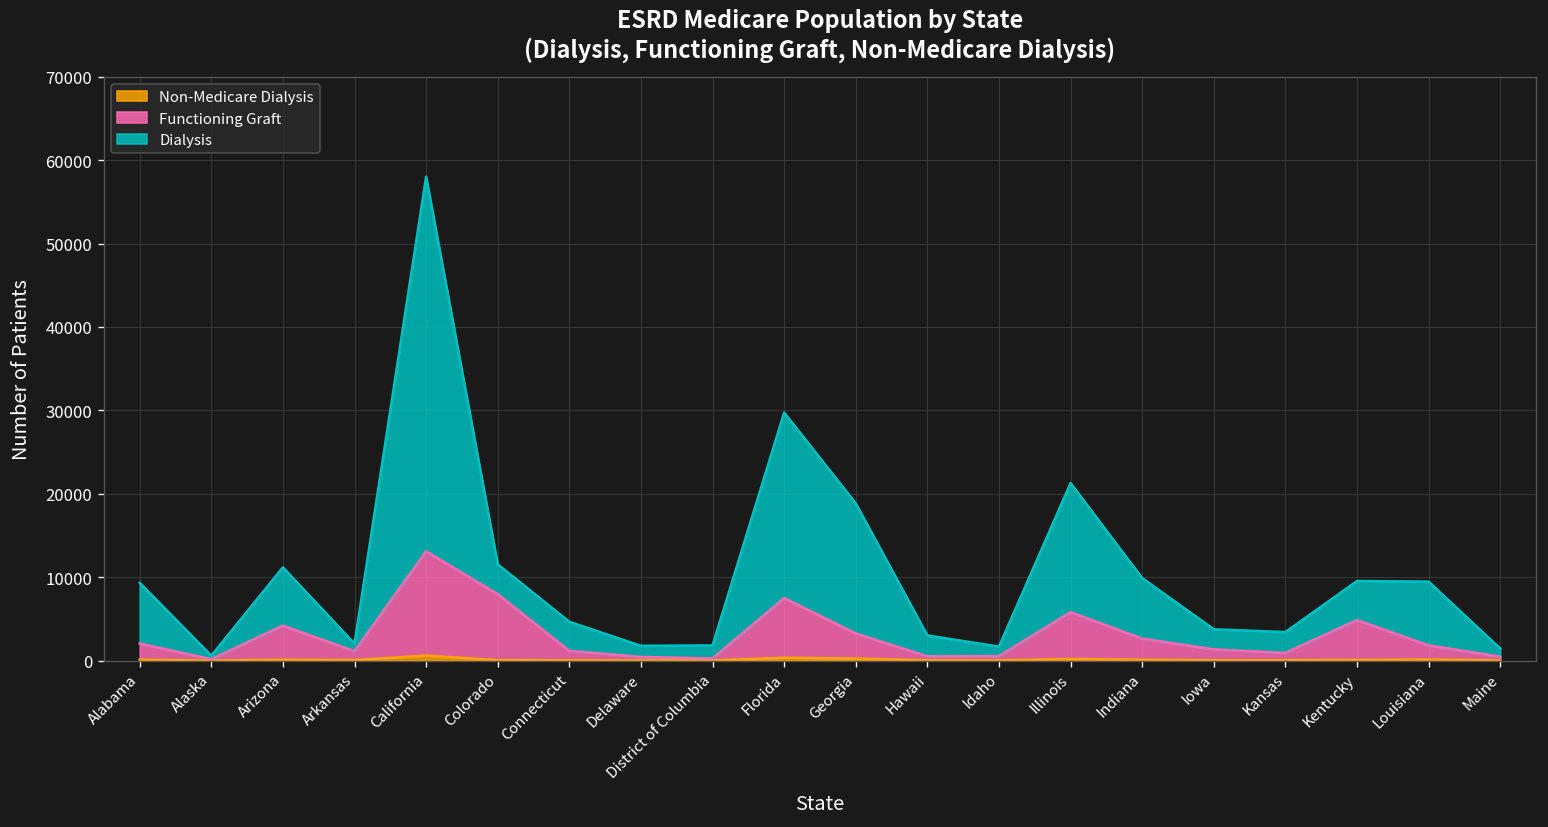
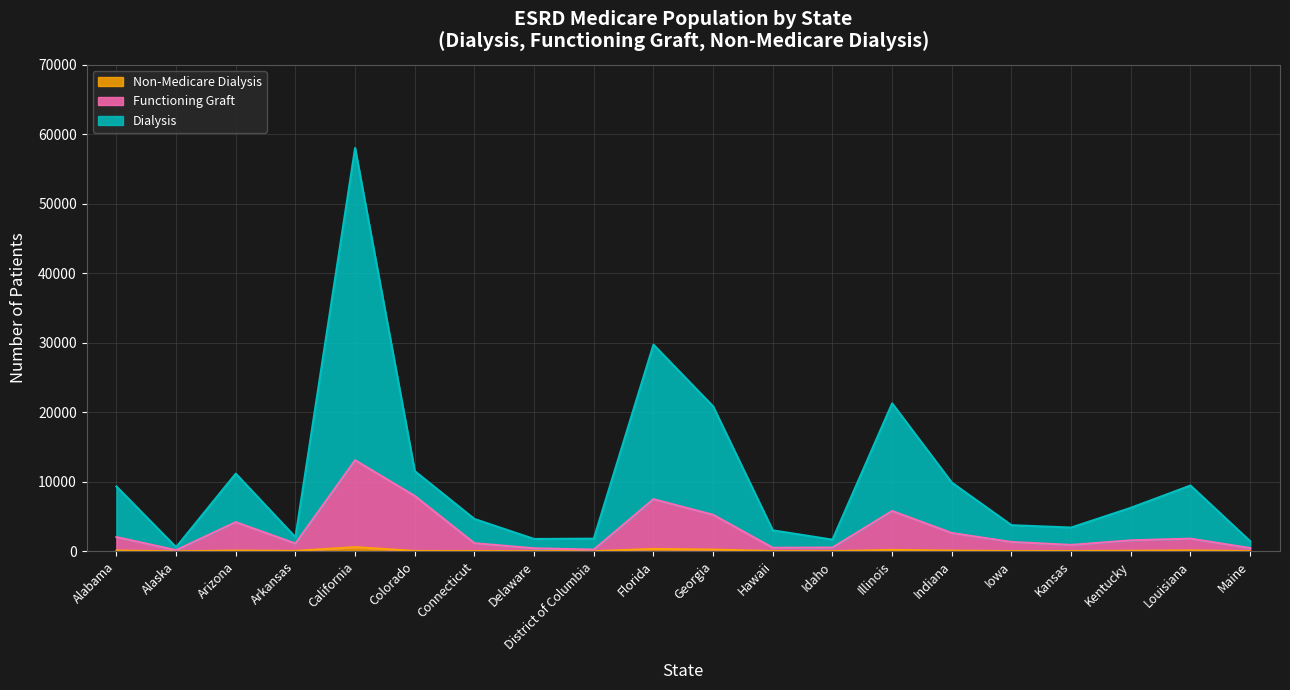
  {
    "Non-Medicare Dialysis": {
      "Alabama": 0,
      "Arizona": 0,
      "Arkansas": 0,
      "California": 1000,
      "Colorado": 0,
      "Connecticut": 0,
      "Delaware": 0,
      "Florida": 0,
      "Georgia": 0,
      "Hawaii": 0,
      "Idaho": 0,
      "Illinois": 0,
      "Indiana": 0,
      "Iowa": 0,
      "Kansas": 0,
      "Kentucky": 0,
      "Louisiana": 0,
      "Maine": 0
    },
    "Functioning Graft": {
      "Alabama": 2000,
      "Arizona": 4000,
      "Arkansas": 1000,
      "California": 13000,
      "Colorado": 8000,
      "Connecticut": 1000,
      "Delaware": 0,
      "Florida": 7000,
-     "Georgia": 3000,
+     "Georgia": 5000,
      "Hawaii": 0,
      "Idaho": 1000,
      "Illinois": 6000,
      "Indiana": 3000,
      "Iowa": 1000,
      "Kansas": 1000,
-     "Kentucky": 5000,
+     "Kentucky": 2000,
      "Louisiana": 2000,
      "Maine": 0
    },
    "Dialysis": {
      "Alabama": 7000,
      "Alaska": 0,
      "Arizona": 7000,
      "Arkansas": 1000,
      "California": 45000,
      "Colorado": 4000,
      "Connecticut": 3000,
      "Delaware": 1000,
      "District of Columbia": 2000,
      "Florida": 22000,
      "Georgia": 16000,
      "Hawaii": 3000,
      "Idaho": 1000,
      "Illinois": 15000,
      "Indiana": 7000,
      "Iowa": 2000,
      "Kansas": 2000,
      "Kentucky": 5000,
      "Louisiana": 8000,
      "Maine": 1000
    }
  }
